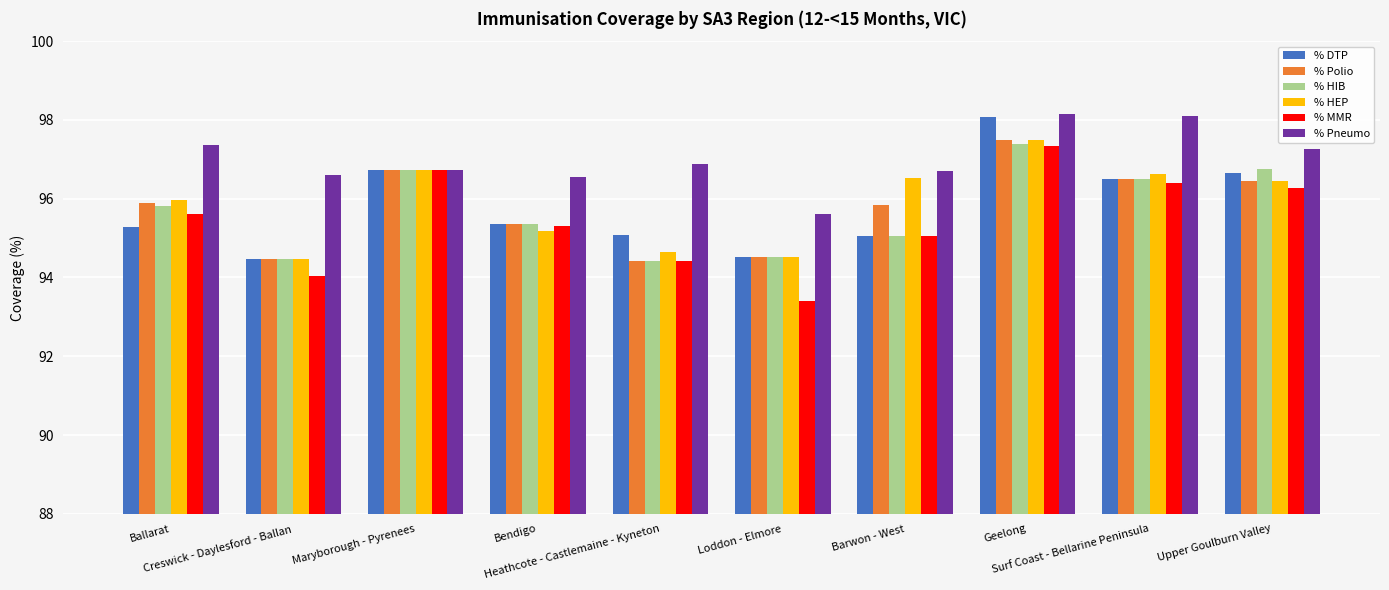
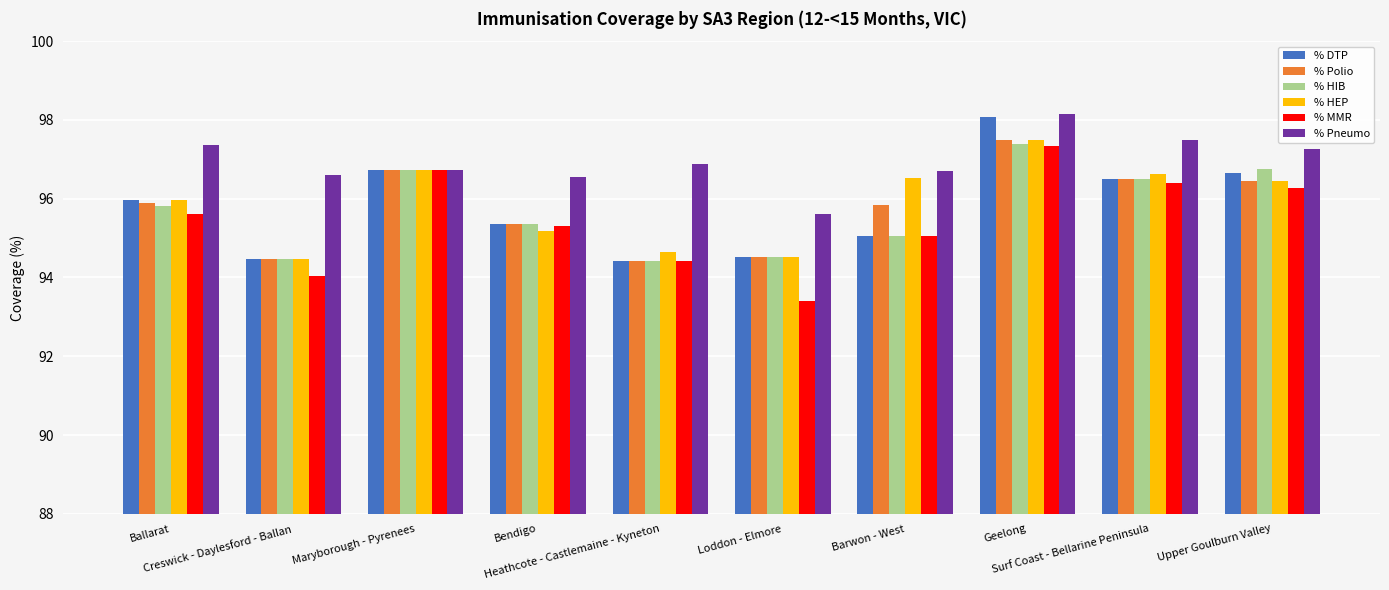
  {
    "% DTP": {
-     "Ballarat": 95.3,
+     "Ballarat": 96.0,
      "Creswick - Daylesford - Ballan": 94.5,
      "Maryborough - Pyrenees": 96.7,
      "Bendigo": 95.4,
-     "Heathcote - Castlemaine - Kyneton": 95.1,
+     "Heathcote - Castlemaine - Kyneton": 94.4,
      "Loddon - Elmore": 94.5,
      "Barwon - West": 95.1,
      "Geelong": 98.1,
      "Surf Coast - Bellarine Peninsula": 96.5,
      "Upper Goulburn Valley": 96.7
    },
    "% Polio": {
      "Ballarat": 95.9,
      "Creswick - Daylesford - Ballan": 94.5,
      "Maryborough - Pyrenees": 96.7,
      "Bendigo": 95.4,
      "Heathcote - Castlemaine - Kyneton": 94.4,
      "Loddon - Elmore": 94.5,
      "Barwon - West": 95.9,
      "Geelong": 97.5,
      "Surf Coast - Bellarine Peninsula": 96.5,
      "Upper Goulburn Valley": 96.5
    },
    "% HIB": {
      "Ballarat": 95.8,
      "Creswick - Daylesford - Ballan": 94.5,
      "Maryborough - Pyrenees": 96.7,
      "Bendigo": 95.4,
      "Heathcote - Castlemaine - Kyneton": 94.4,
      "Loddon - Elmore": 94.5,
      "Barwon - West": 95.1,
      "Geelong": 97.4,
      "Surf Coast - Bellarine Peninsula": 96.5,
      "Upper Goulburn Valley": 96.8
    },
    "% HEP": {
      "Ballarat": 96.0,
      "Creswick - Daylesford - Ballan": 94.5,
      "Maryborough - Pyrenees": 96.7,
      "Bendigo": 95.2,
      "Heathcote - Castlemaine - Kyneton": 94.6,
      "Loddon - Elmore": 94.5,
      "Barwon - West": 96.5,
      "Geelong": 97.5,
      "Surf Coast - Bellarine Peninsula": 96.6,
      "Upper Goulburn Valley": 96.5
    },
    "% MMR": {
      "Ballarat": 95.6,
      "Creswick - Daylesford - Ballan": 94.0,
      "Maryborough - Pyrenees": 96.7,
      "Bendigo": 95.3,
      "Heathcote - Castlemaine - Kyneton": 94.4,
      "Loddon - Elmore": 93.4,
      "Barwon - West": 95.1,
      "Geelong": 97.4,
      "Surf Coast - Bellarine Peninsula": 96.4,
      "Upper Goulburn Valley": 96.3
    },
    "% Pneumo": {
      "Ballarat": 97.4,
      "Creswick - Daylesford - Ballan": 96.6,
      "Maryborough - Pyrenees": 96.7,
      "Bendigo": 96.6,
      "Heathcote - Castlemaine - Kyneton": 96.9,
      "Loddon - Elmore": 95.6,
      "Barwon - West": 96.7,
      "Geelong": 98.1,
-     "Surf Coast - Bellarine Peninsula": 98.1,
+     "Surf Coast - Bellarine Peninsula": 97.5,
      "Upper Goulburn Valley": 97.3
    }
  }
